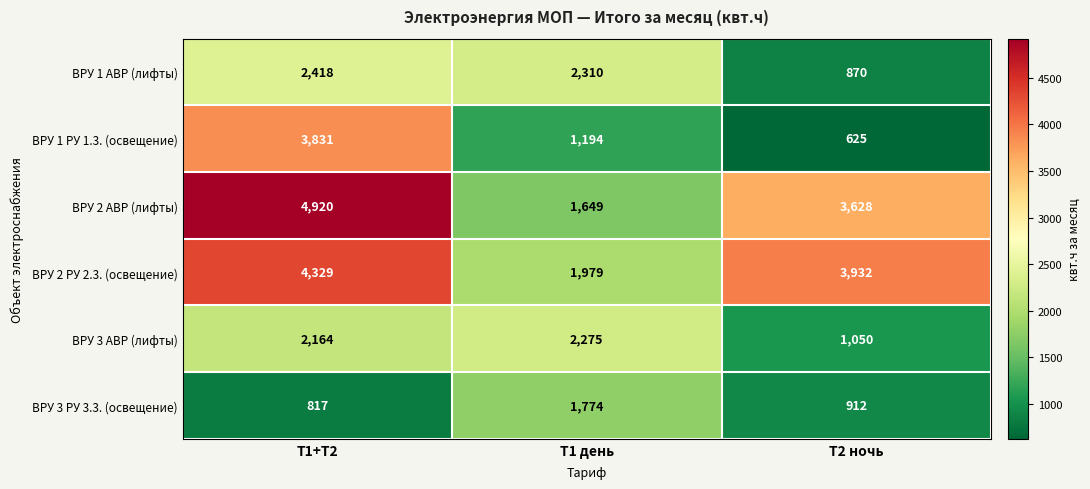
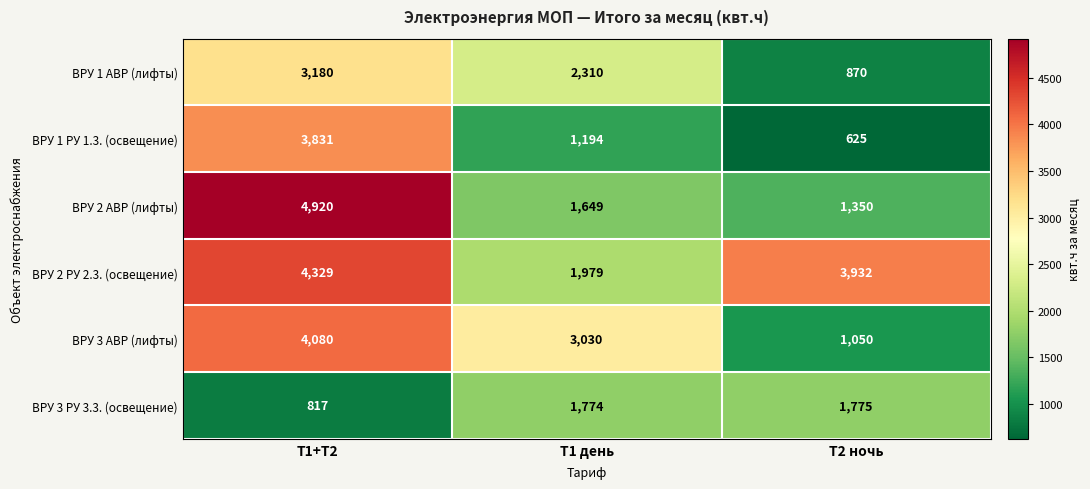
  {
    "ВРУ 1 АВР (лифты)": {
-     "Т1+Т2": "2,418",
+     "Т1+Т2": "3,180",
      "Т1 день": "2,310",
      "Т2 ночь": "870"
    },
    "ВРУ 1 РУ 1.3. (освещение)": {
      "Т1+Т2": "3,831",
      "Т1 день": "1,194",
      "Т2 ночь": "625"
    },
    "ВРУ 2 АВР (лифты)": {
      "Т1+Т2": "4,920",
      "Т1 день": "1,649",
-     "Т2 ночь": "3,628"
+     "Т2 ночь": "1,350"
    },
    "ВРУ 2 РУ 2.3. (освещение)": {
      "Т1+Т2": "4,329",
      "Т1 день": "1,979",
      "Т2 ночь": "3,932"
    },
    "ВРУ 3 АВР (лифты)": {
-     "Т1+Т2": "2,164",
-     "Т1 день": "2,275",
+     "Т1+Т2": "4,080",
+     "Т1 день": "3,030",
      "Т2 ночь": "1,050"
    },
    "ВРУ 3 РУ 3.3. (освещение)": {
      "Т1+Т2": "817",
      "Т1 день": "1,774",
-     "Т2 ночь": "912"
+     "Т2 ночь": "1,775"
    }
  }
